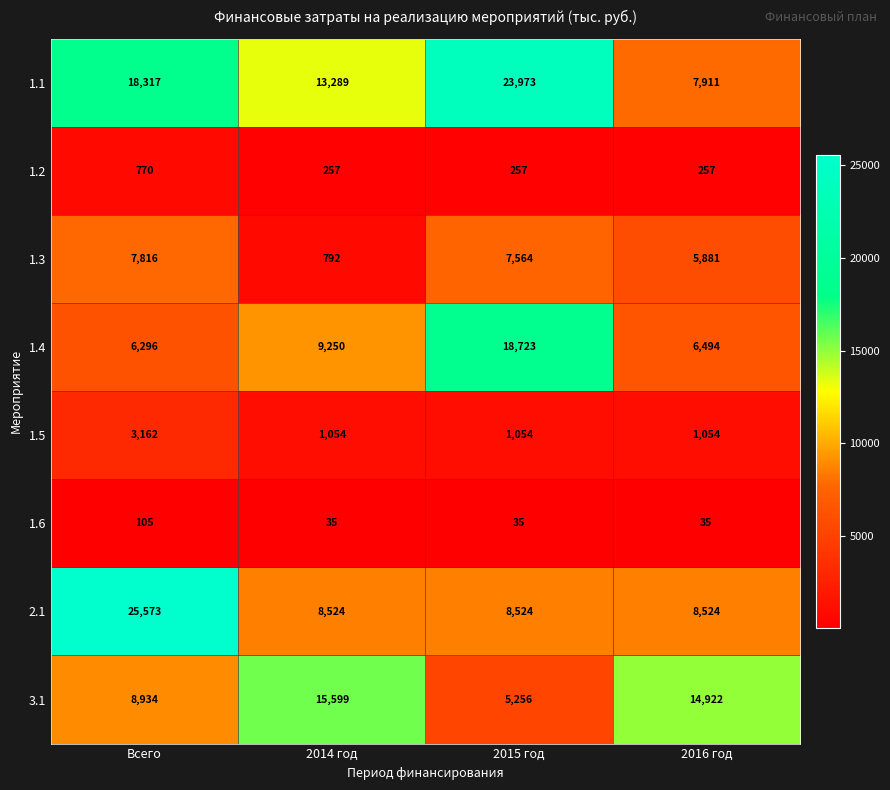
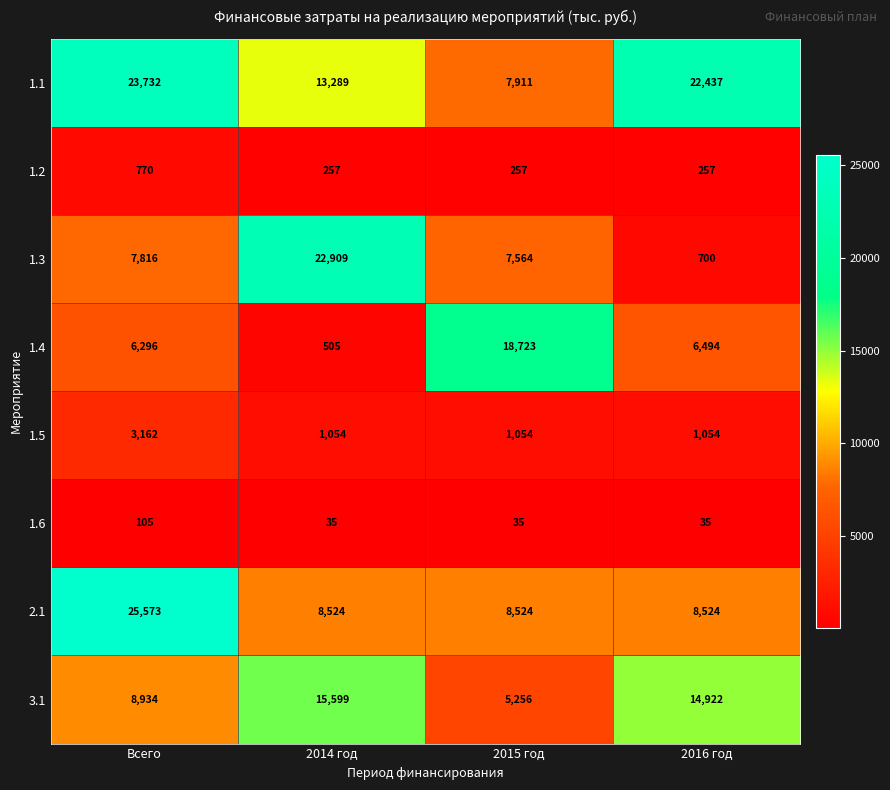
  {
    "1.1": {
-     "Всего": "18,317",
+     "Всего": "23,732",
      "2014 год": "13,289",
-     "2015 год": "23,973",
-     "2016 год": "7,911"
+     "2015 год": "7,911",
+     "2016 год": "22,437"
    },
    "1.2": {
      "Всего": "770",
      "2014 год": "257",
      "2015 год": "257",
      "2016 год": "257"
    },
    "1.3": {
      "Всего": "7,816",
-     "2014 год": "792",
+     "2014 год": "22,909",
      "2015 год": "7,564",
-     "2016 год": "5,881"
+     "2016 год": "700"
    },
    "1.4": {
      "Всего": "6,296",
-     "2014 год": "9,250",
+     "2014 год": "505",
      "2015 год": "18,723",
      "2016 год": "6,494"
    },
    "1.5": {
      "Всего": "3,162",
      "2014 год": "1,054",
      "2015 год": "1,054",
      "2016 год": "1,054"
    },
    "1.6": {
      "Всего": "105",
      "2014 год": "35",
      "2015 год": "35",
      "2016 год": "35"
    },
    "2.1": {
      "Всего": "25,573",
      "2014 год": "8,524",
      "2015 год": "8,524",
      "2016 год": "8,524"
    },
    "3.1": {
      "Всего": "8,934",
      "2014 год": "15,599",
      "2015 год": "5,256",
      "2016 год": "14,922"
    }
  }
